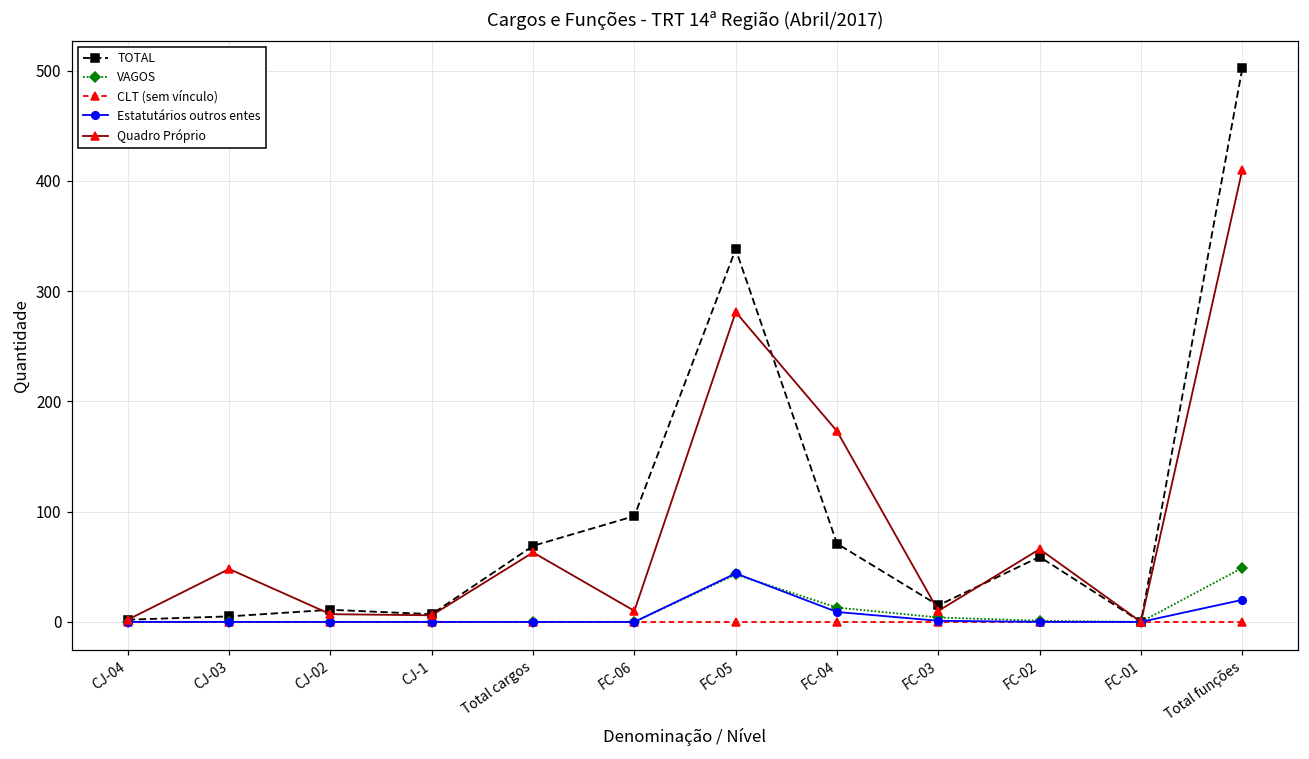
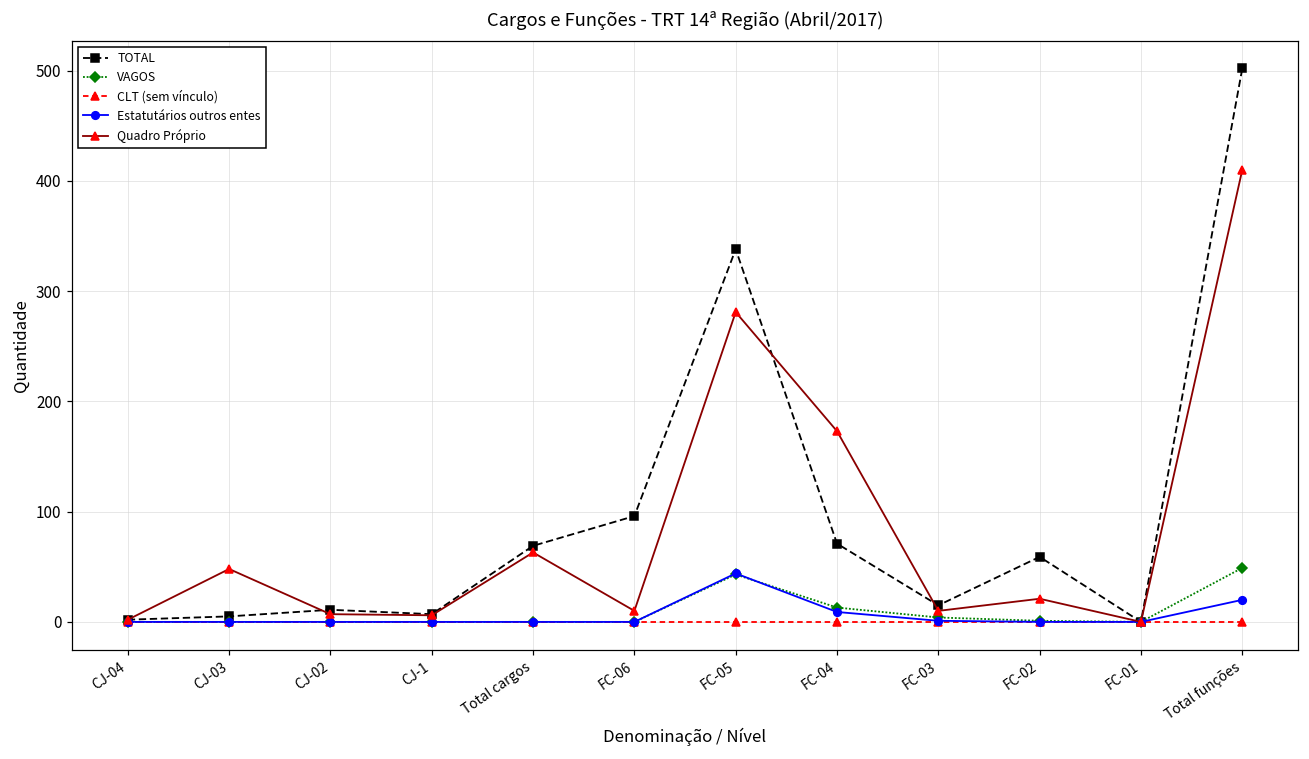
  {
    "TOTAL": {
      "CJ-03": 5,
      "CJ-02": 11,
      "Total cargos": 69,
      "FC-06": 96,
      "FC-05": 338,
      "FC-04": 71,
      "FC-03": 15,
      "FC-02": 59,
      "Total funções": 502
    },
    "VAGOS": {
      "FC-04": 13,
      "FC-03": 4,
      "Total funções": 49
    },
    "CLT (sem vínculo)": {
      "FC-05": 0,
      "FC-04": 0,
      "Total funções": 0
    },
    "Estatutários outros entes": {
      "FC-04": 9,
      "Total funções": 20
    },
    "Quadro Próprio": {
      "CJ-03": 48,
      "CJ-02": 7,
      "Total cargos": 63,
      "FC-06": 10,
      "FC-05": 281,
      "FC-04": 173,
      "FC-03": 10,
-     "FC-02": 66,
+     "FC-02": 21,
      "Total funções": 410
    }
  }
